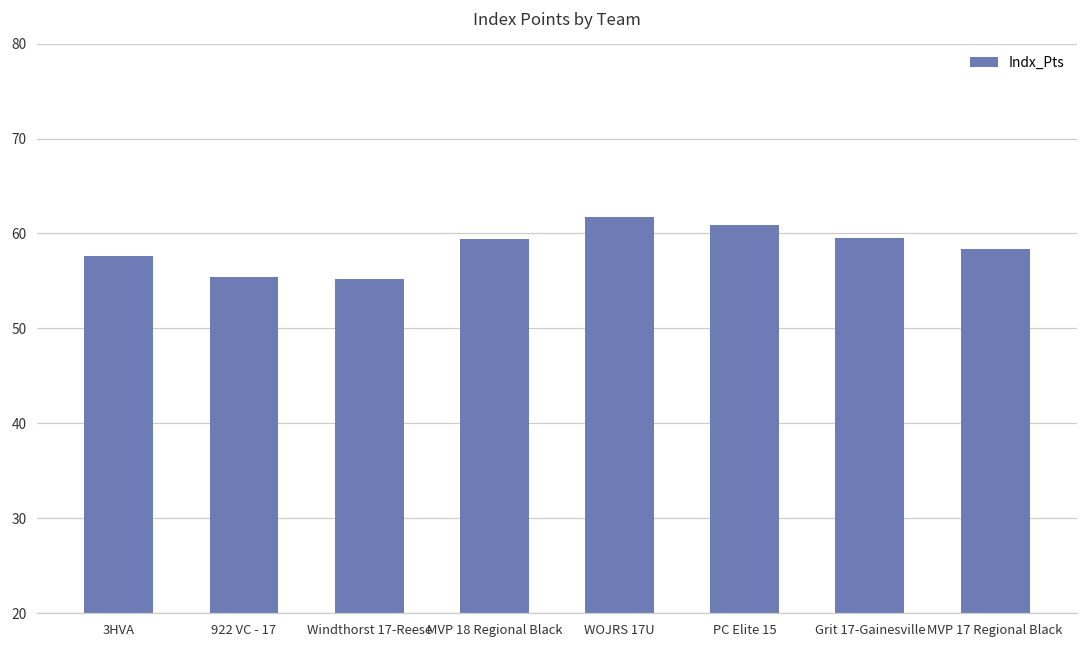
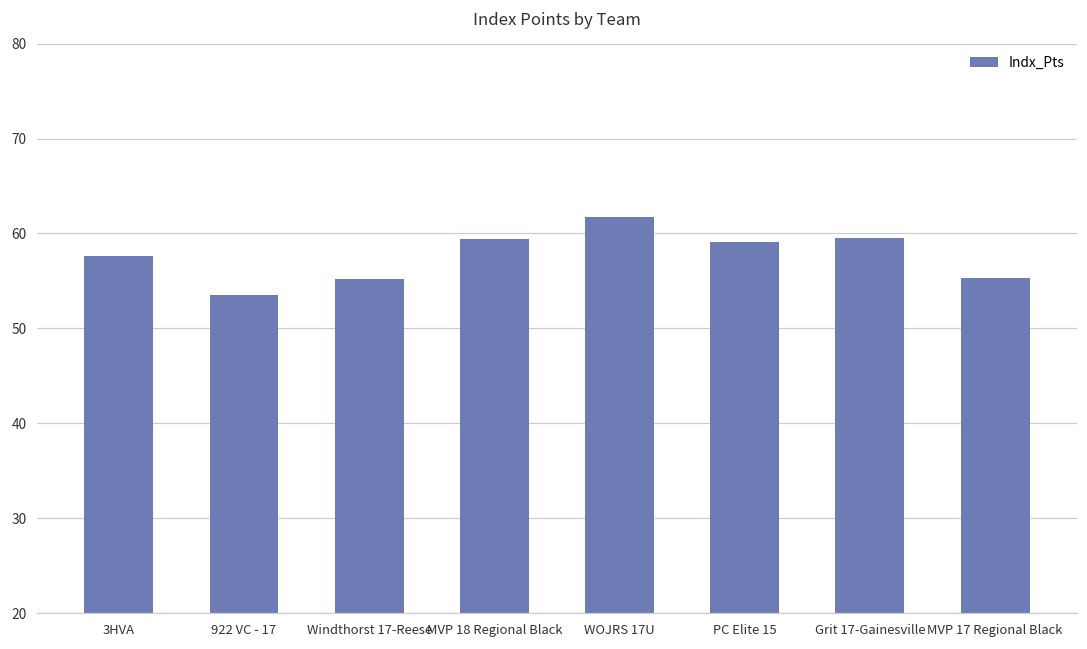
  {
    "3HVA": 58,
-   "922 VC - 17": 55,
+   "922 VC - 17": 54,
    "Windthorst 17-Reese": 55,
    "MVP 18 Regional Black": 59,
    "WOJRS 17U": 62,
-   "PC Elite 15": 61,
+   "PC Elite 15": 59,
    "Grit 17-Gainesville": 60,
-   "MVP 17 Regional Black": 58
+   "MVP 17 Regional Black": 55
  }
